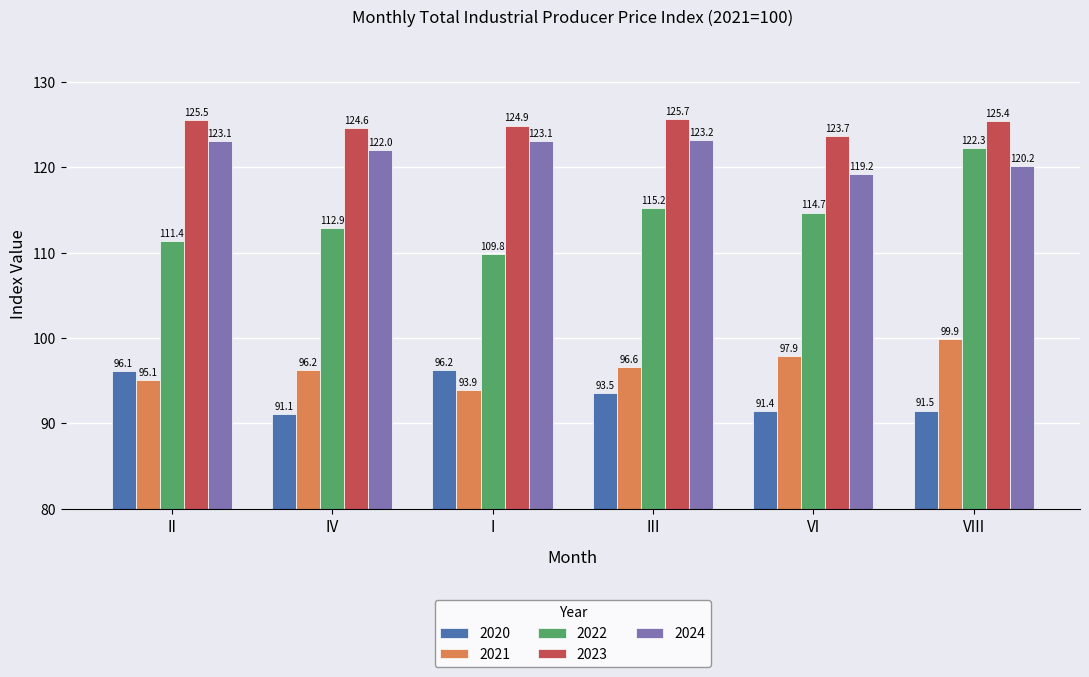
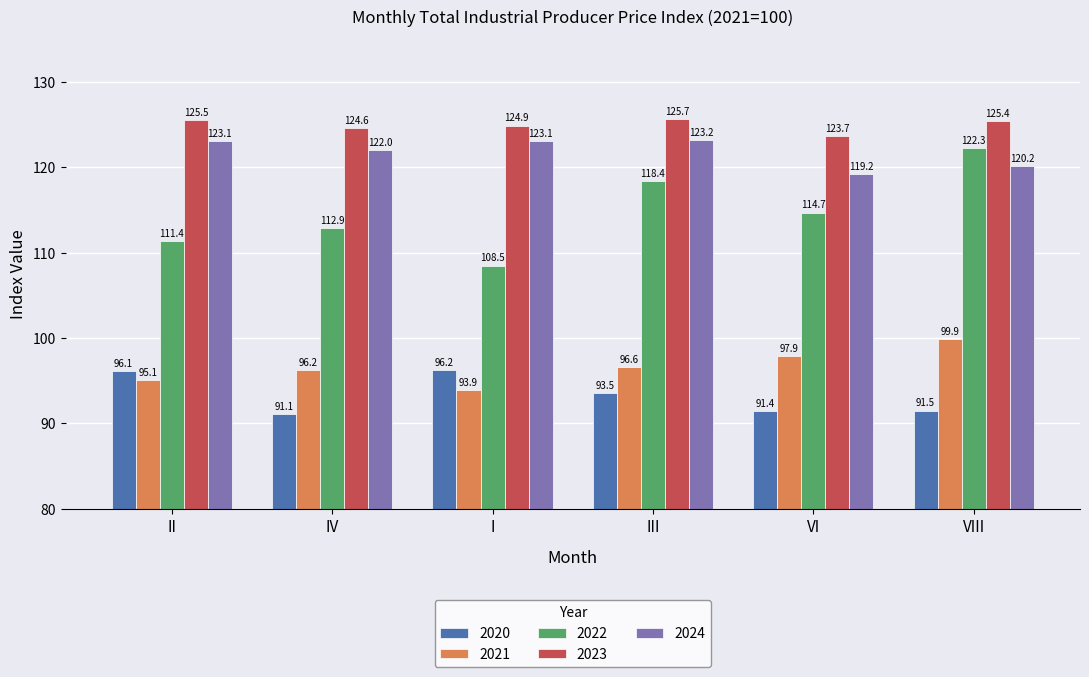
  {
    "2022": {
      "II": 111.4,
      "IV": 112.9,
-     "I": 109.8,
-     "III": 115.2,
+     "I": 108.5,
+     "III": 118.4,
      "VI": 114.7,
      "VIII": 122.3
    }
  }
